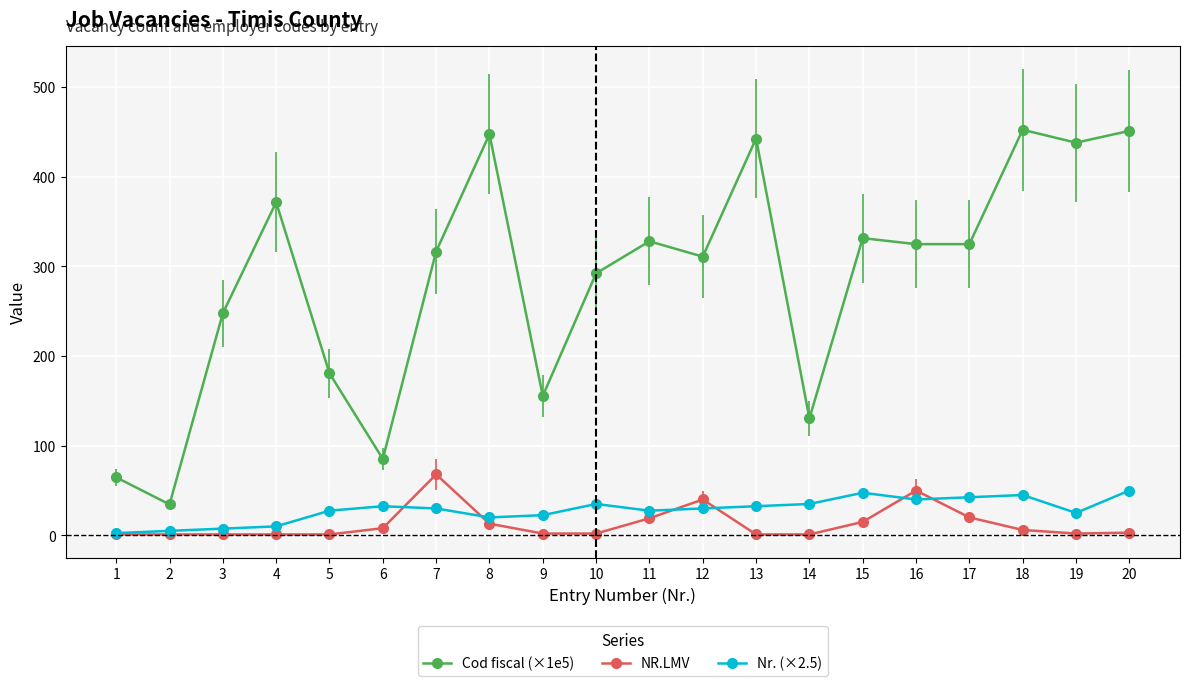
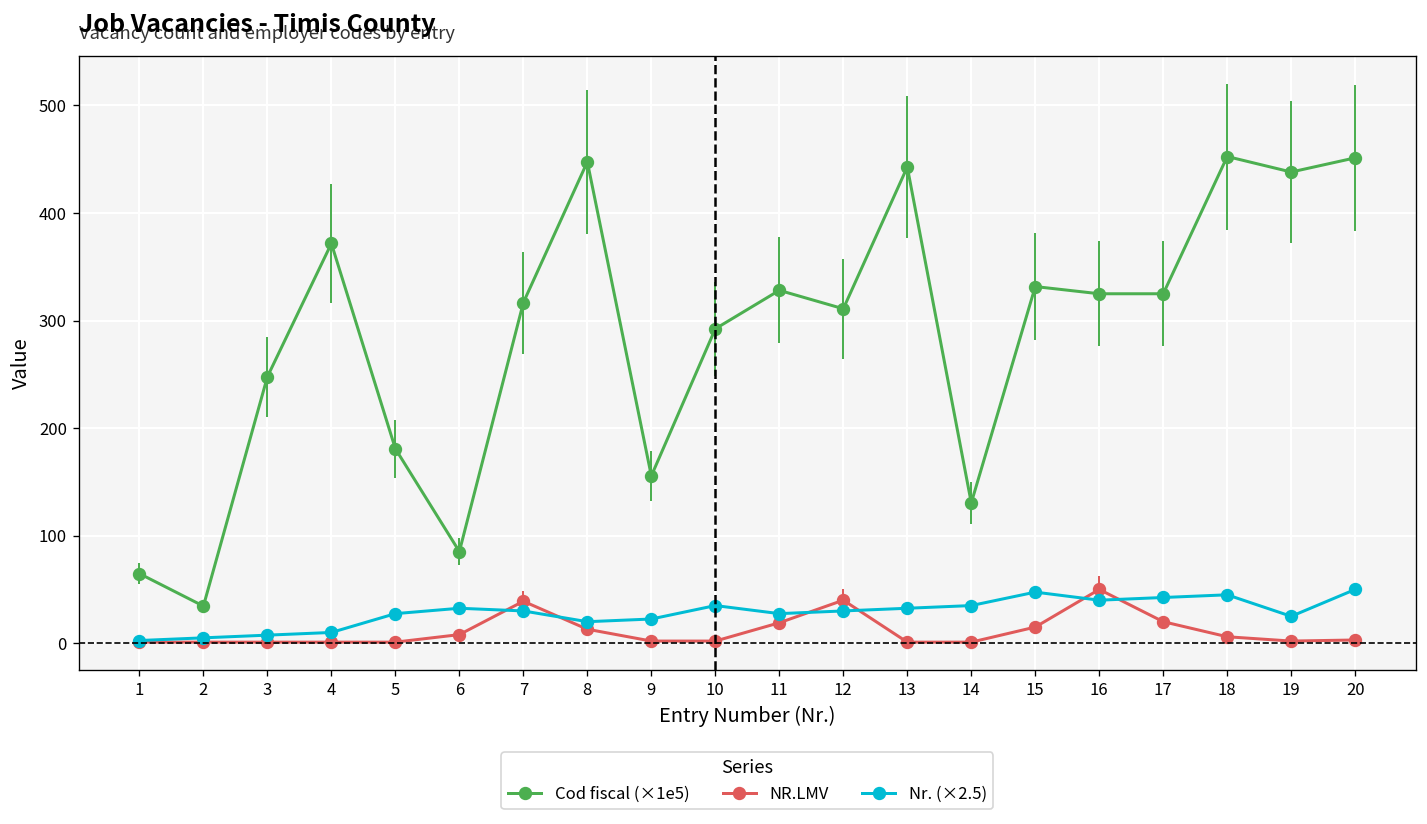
  {
    "Cod fiscal (×1e5)": {
      "1": 60,
      "2": 30,
      "3": 250,
      "4": 370,
      "5": 180,
      "6": 90,
      "7": 320,
      "8": 450,
      "9": 160,
      "10": 290,
      "11": 330,
      "12": 310,
      "13": 440,
      "14": 130,
      "15": 330,
      "16": 320,
      "17": 320,
      "18": 450,
      "19": 440,
      "20": 450
    },
    "NR.LMV": {
      "2": 0,
      "3": 0,
      "4": 0,
      "5": 0,
      "6": 10,
-     "7": 70,
+     "7": 40,
      "8": 10,
      "9": 0,
      "10": 0,
      "11": 20,
      "12": 40,
      "13": 0,
      "14": 0,
      "15": 20,
      "16": 50,
      "17": 20,
      "18": 10,
      "19": 0,
      "20": 0
    },
    "Nr. (×2.5)": {
      "2": 10,
      "3": 10,
      "4": 10,
      "5": 30,
      "6": 30,
      "7": 30,
      "8": 20,
      "9": 20,
      "10": 40,
      "11": 30,
      "12": 30,
      "13": 30,
      "14": 40,
      "15": 50,
      "16": 40,
      "17": 40,
      "18": 50,
      "19": 30,
      "20": 50
    }
  }
